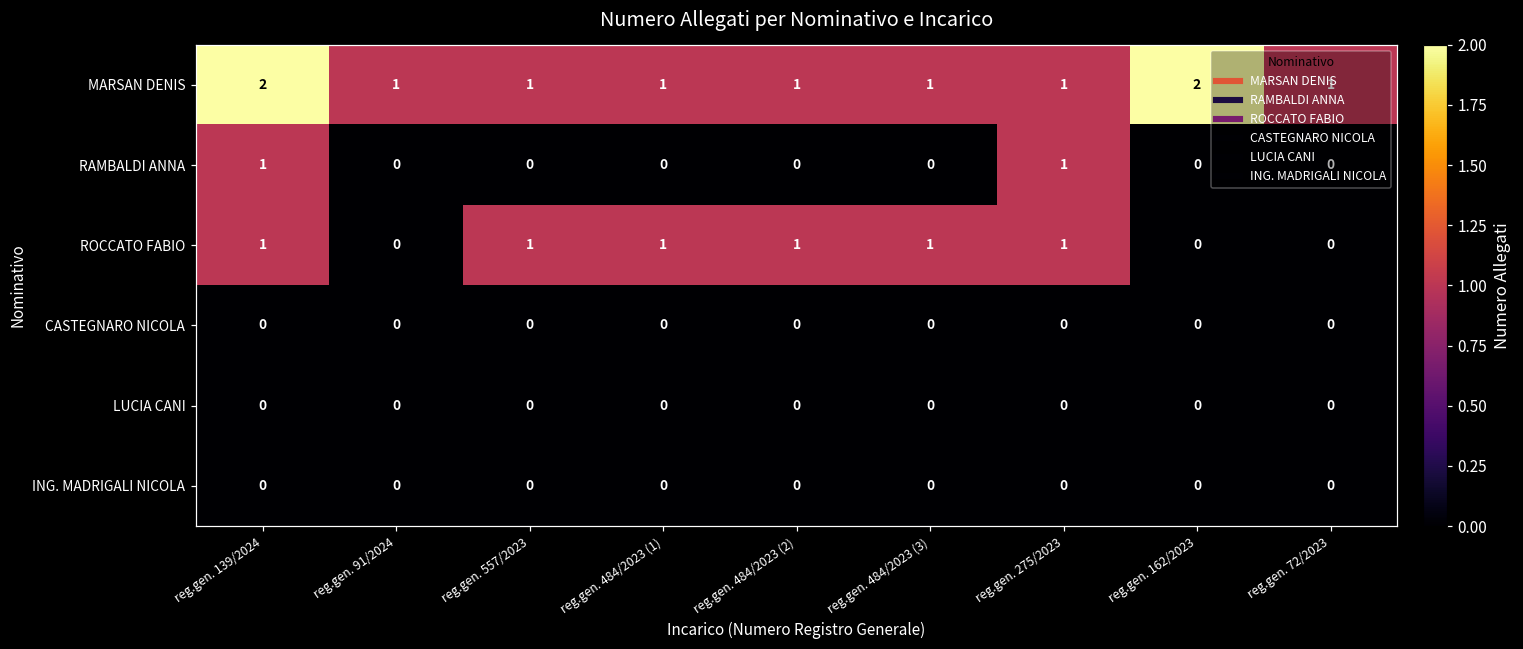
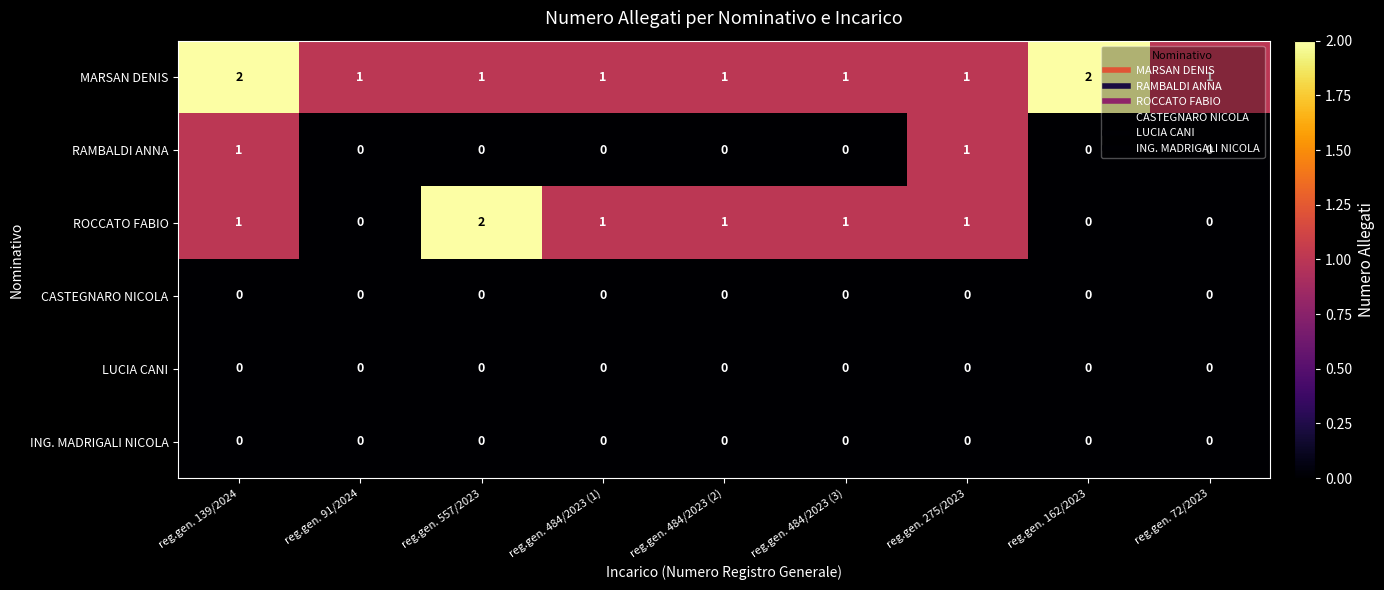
  {
    "MARSAN DENIS": {
      "reg.gen. 139/2024": 2,
      "reg.gen. 91/2024": 1,
      "reg.gen. 557/2023": 1,
      "reg.gen. 484/2023 (1)": 1,
      "reg.gen. 484/2023 (2)": 1,
      "reg.gen. 484/2023 (3)": 1,
      "reg.gen. 275/2023": 1,
      "reg.gen. 162/2023": 2
    },
    "RAMBALDI ANNA": {
      "reg.gen. 139/2024": 1,
      "reg.gen. 91/2024": 0,
      "reg.gen. 557/2023": 0,
      "reg.gen. 484/2023 (1)": 0,
      "reg.gen. 484/2023 (2)": 0,
      "reg.gen. 484/2023 (3)": 0,
      "reg.gen. 275/2023": 1,
      "reg.gen. 162/2023": 0
    },
    "ROCCATO FABIO": {
      "reg.gen. 139/2024": 1,
      "reg.gen. 91/2024": 0,
-     "reg.gen. 557/2023": 1,
+     "reg.gen. 557/2023": 2,
      "reg.gen. 484/2023 (1)": 1,
      "reg.gen. 484/2023 (2)": 1,
      "reg.gen. 484/2023 (3)": 1,
      "reg.gen. 275/2023": 1,
      "reg.gen. 162/2023": 0,
      "reg.gen. 72/2023": 0
    },
    "CASTEGNARO NICOLA": {
      "reg.gen. 139/2024": 0,
      "reg.gen. 91/2024": 0,
      "reg.gen. 557/2023": 0,
      "reg.gen. 484/2023 (1)": 0,
      "reg.gen. 484/2023 (2)": 0,
      "reg.gen. 484/2023 (3)": 0,
      "reg.gen. 275/2023": 0,
      "reg.gen. 162/2023": 0,
      "reg.gen. 72/2023": 0
    },
    "LUCIA CANI": {
      "reg.gen. 139/2024": 0,
      "reg.gen. 91/2024": 0,
      "reg.gen. 557/2023": 0,
      "reg.gen. 484/2023 (1)": 0,
      "reg.gen. 484/2023 (2)": 0,
      "reg.gen. 484/2023 (3)": 0,
      "reg.gen. 275/2023": 0,
      "reg.gen. 162/2023": 0,
      "reg.gen. 72/2023": 0
    },
    "ING. MADRIGALI NICOLA": {
      "reg.gen. 139/2024": 0,
      "reg.gen. 91/2024": 0,
      "reg.gen. 557/2023": 0,
      "reg.gen. 484/2023 (1)": 0,
      "reg.gen. 484/2023 (2)": 0,
      "reg.gen. 484/2023 (3)": 0,
      "reg.gen. 275/2023": 0,
      "reg.gen. 162/2023": 0,
      "reg.gen. 72/2023": 0
    }
  }
